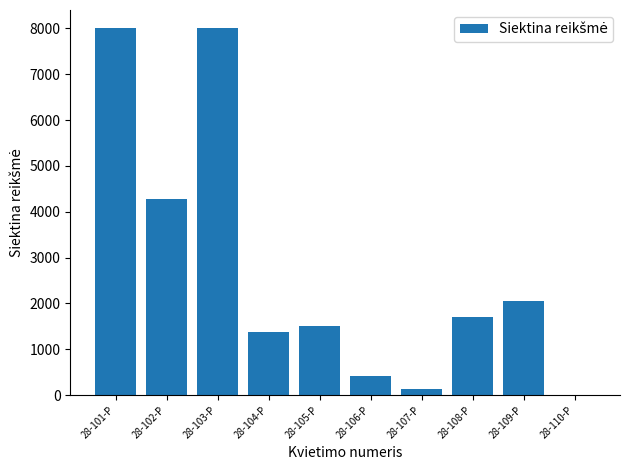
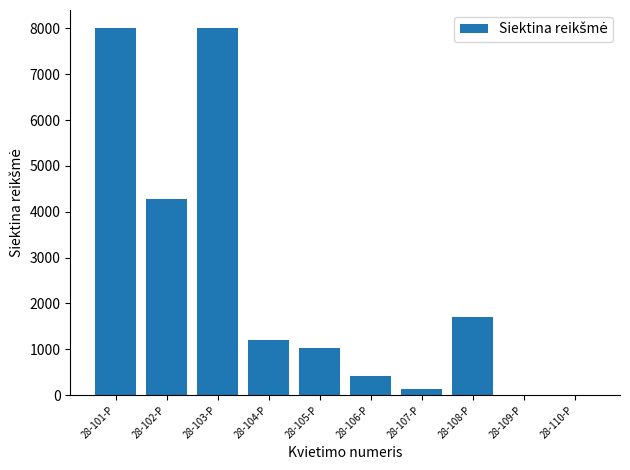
  {
    "28-101-P": 8000,
    "28-102-P": 4300,
    "28-103-P": 8000,
-   "28-104-P": 1400,
-   "28-105-P": 1500,
+   "28-104-P": 1200,
+   "28-105-P": 1000,
    "28-106-P": 400,
    "28-107-P": 100,
    "28-108-P": 1700,
-   "28-109-P": 2000
+   "28-109-P": 0
  }
